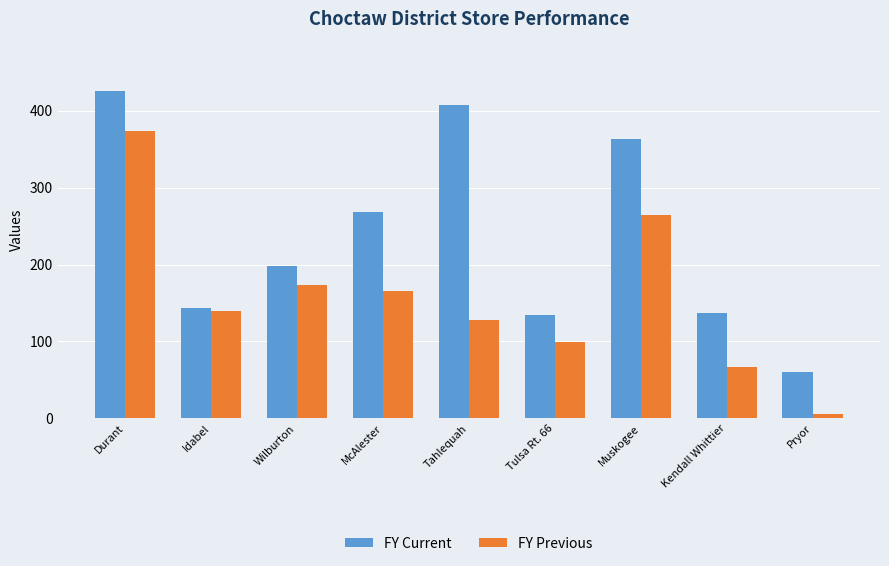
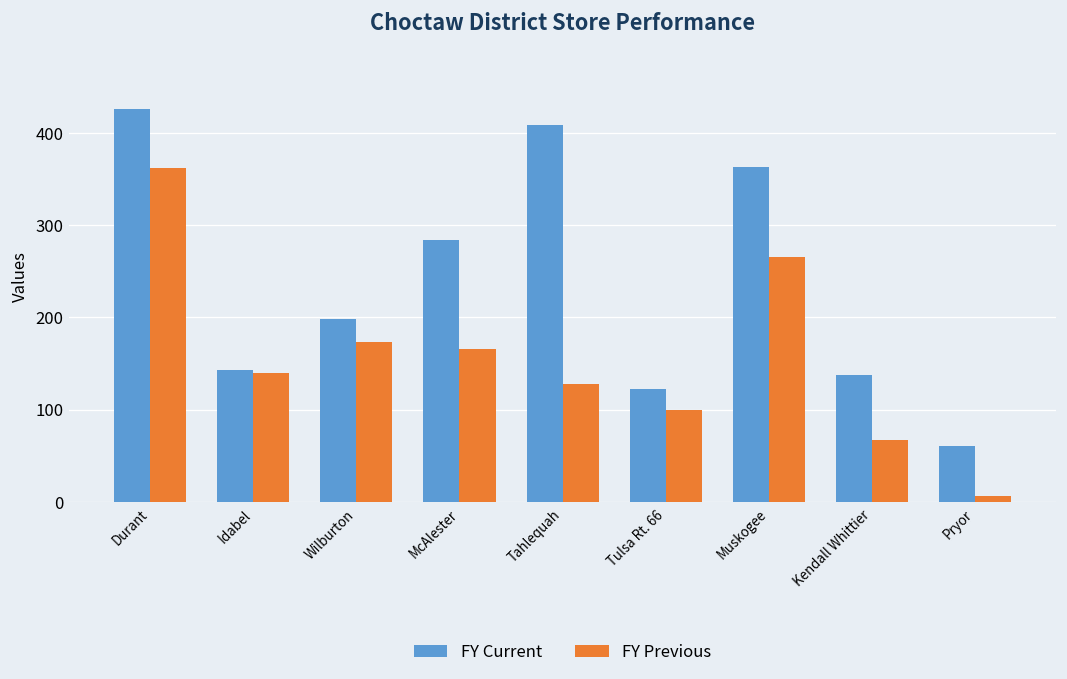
  {
    "FY Current": {
      "Durant": 430,
      "Idabel": 140,
      "Wilburton": 200,
-     "McAlester": 270,
+     "McAlester": 280,
      "Tahlequah": 410,
-     "Tulsa Rt. 66": 140,
+     "Tulsa Rt. 66": 120,
      "Muskogee": 360,
      "Kendall Whittier": 140,
      "Pryor": 60
    },
    "FY Previous": {
-     "Durant": 370,
+     "Durant": 360,
      "Idabel": 140,
      "Wilburton": 170,
      "McAlester": 170,
      "Tahlequah": 130,
      "Tulsa Rt. 66": 100,
      "Muskogee": 270,
      "Kendall Whittier": 70,
      "Pryor": 10
    }
  }
